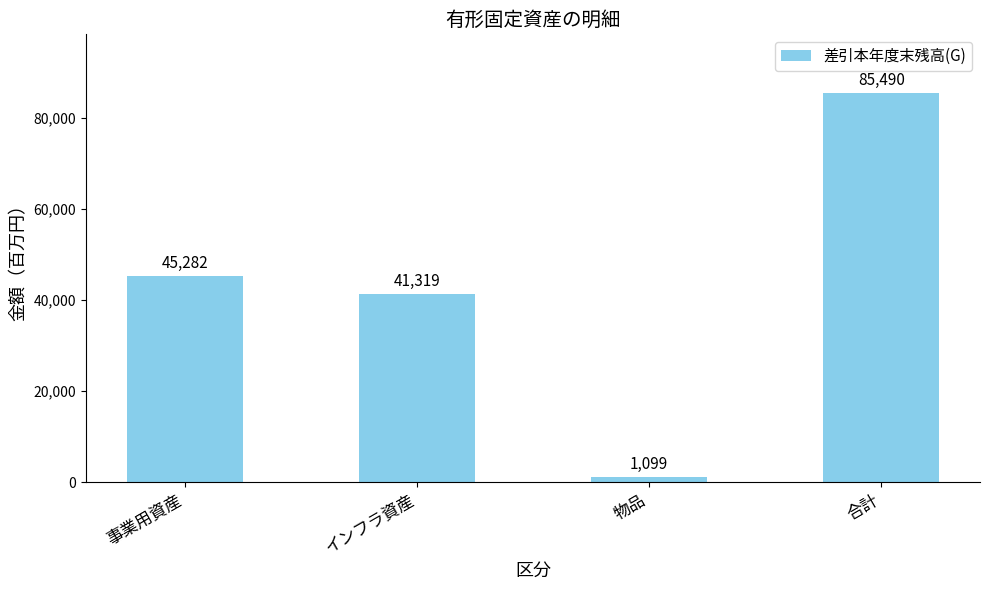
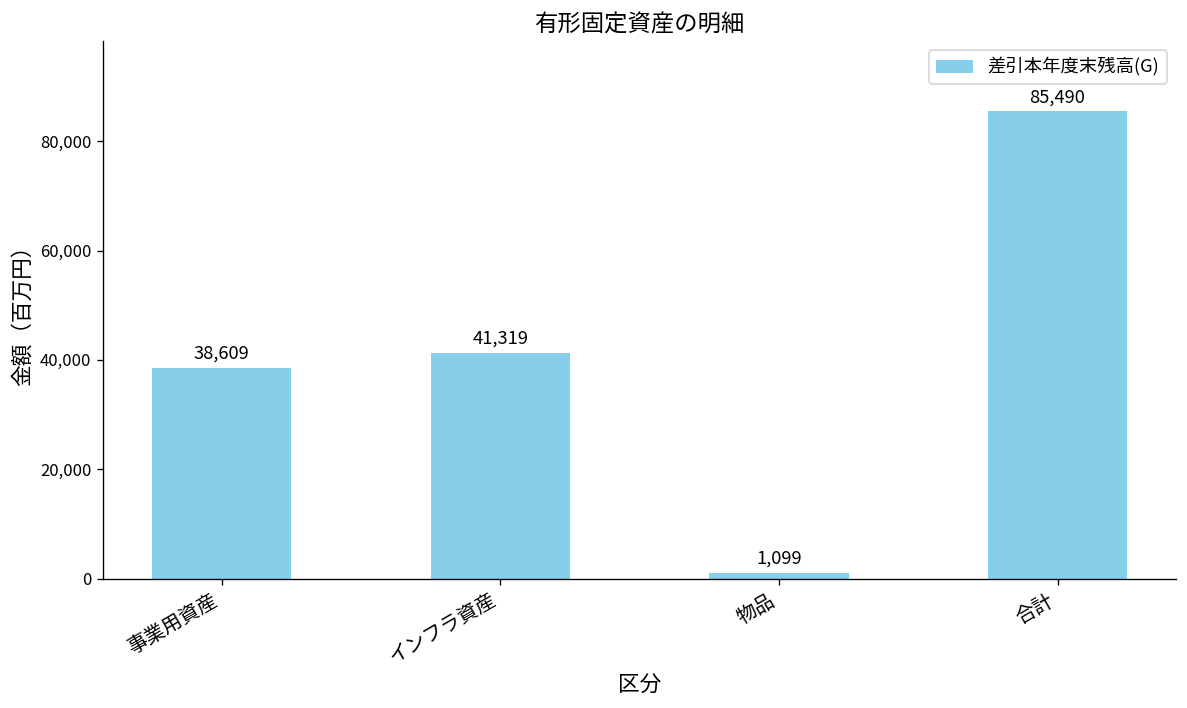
  {
-   "事業用資産": "45,282",
+   "事業用資産": "38,609",
    "インフラ資産": "41,319",
    "物品": "1,099",
    "合計": "85,490"
  }
